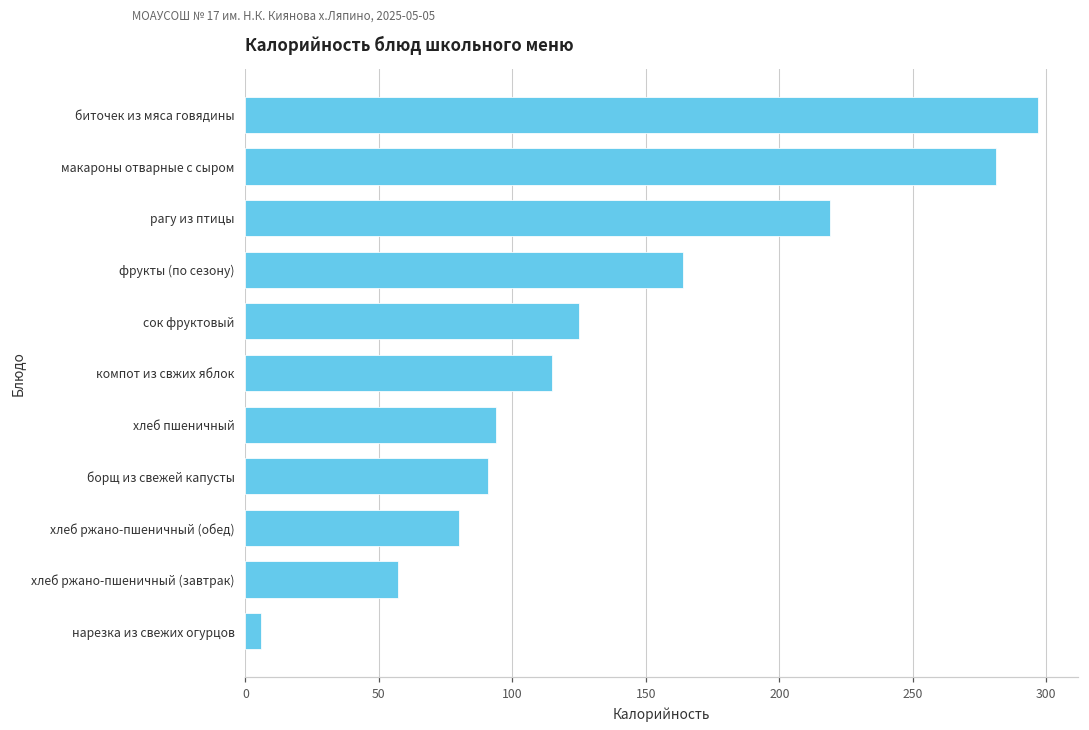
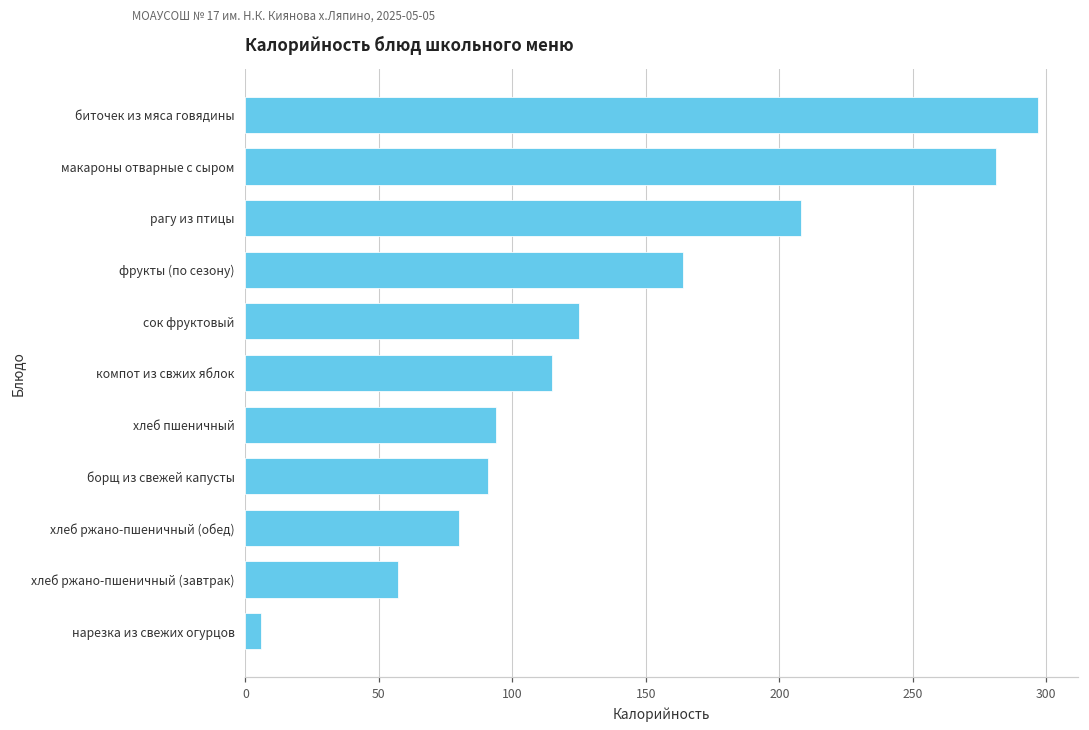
  {
    "биточек из мяса говядины": 297,
    "макароны отварные с сыром": 281,
-   "рагу из птицы": 219,
+   "рагу из птицы": 208,
    "фрукты (по сезону)": 164,
    "сок фруктовый": 125,
    "компот из свжих яблок": 115,
    "хлеб пшеничный": 94,
    "борщ из свежей капусты": 91,
    "хлеб ржано-пшеничный (обед)": 80,
    "хлеб ржано-пшеничный (завтрак)": 57,
    "нарезка из свежих огурцов": 6
  }
